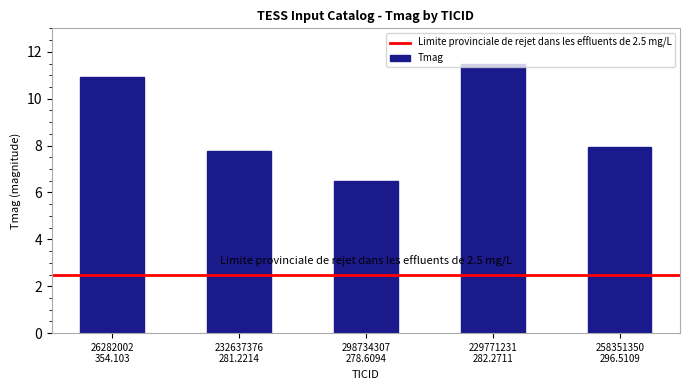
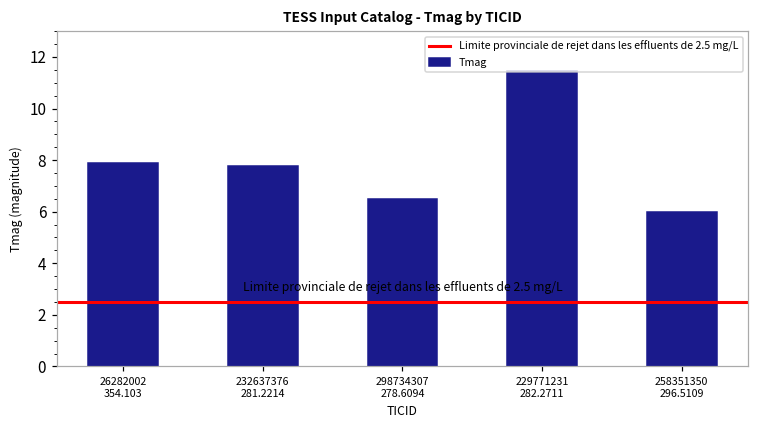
  {
-   "26282002 354.103": 10.9,
+   "26282002 354.103": 7.9,
    "232637376 281.2214": 7.8,
-   "258351350 296.5109": 7.9
+   "258351350 296.5109": 6.0
  }
